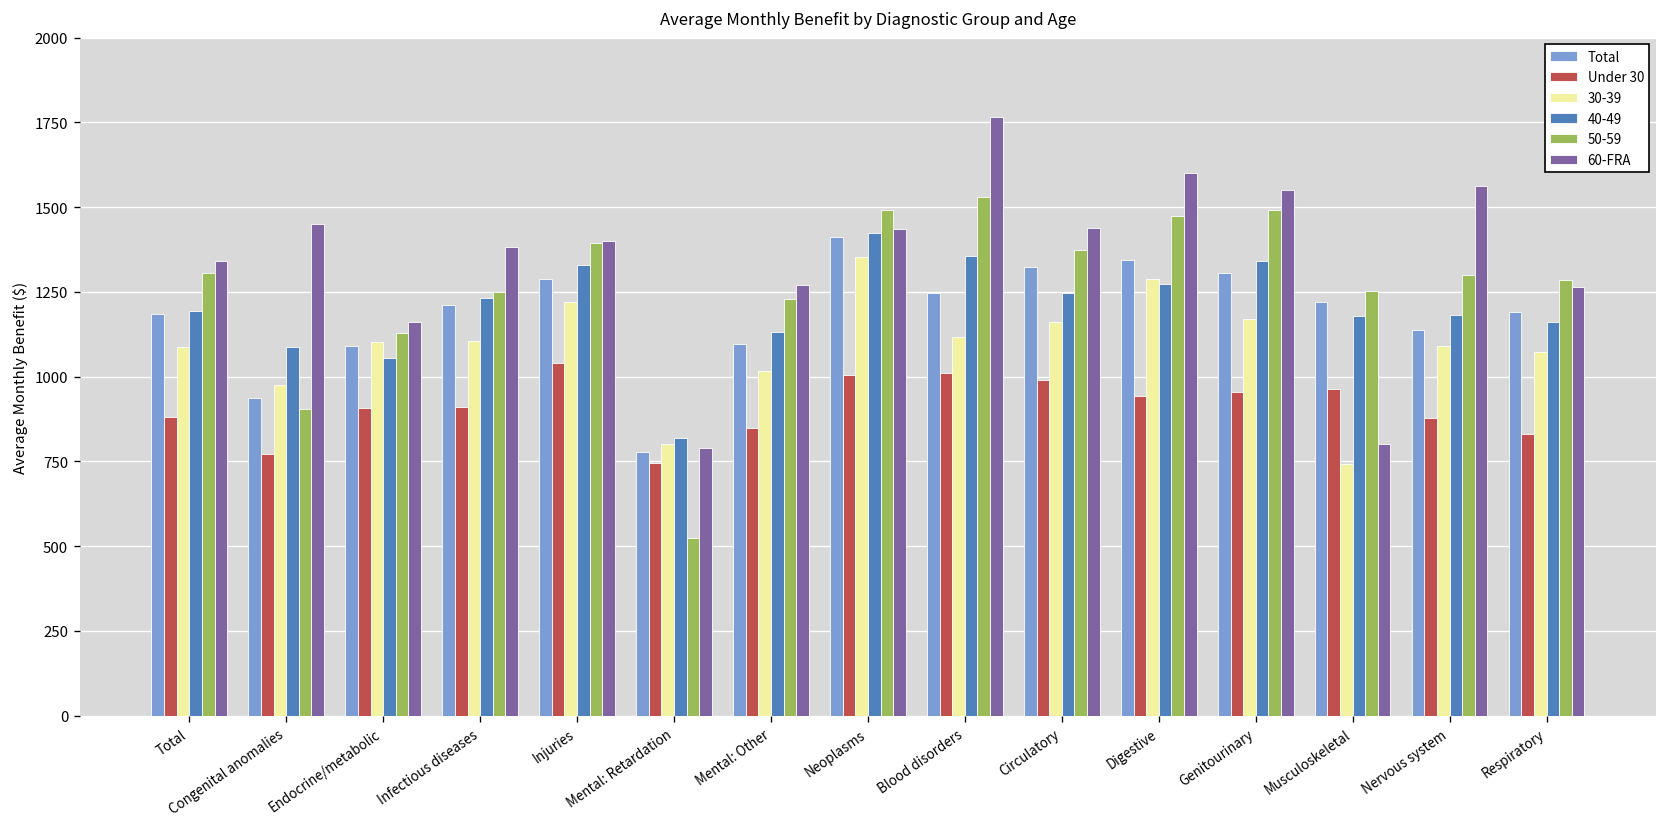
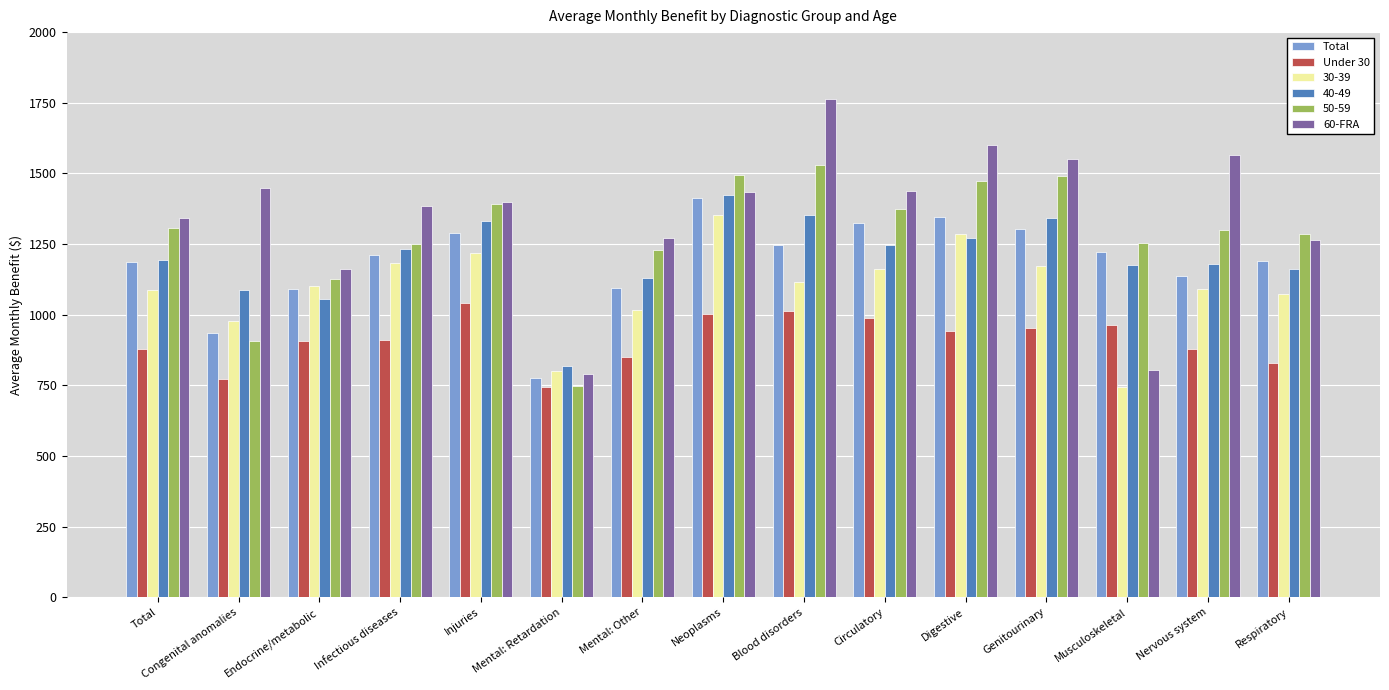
  {
    "Under 30": {
      "Total": 880,
      "Congenital anomalies": 770,
      "Endocrine/metabolic": 910,
      "Infectious diseases": 910,
      "Injuries": 1040,
      "Mental: Retardation": 740,
      "Mental: Other": 850,
      "Neoplasms": 1000,
      "Blood disorders": 1010,
      "Circulatory": 990,
      "Digestive": 940,
      "Genitourinary": 950,
      "Musculoskeletal": 960,
      "Nervous system": 880,
      "Respiratory": 830
    },
    "30-39": {
      "Total": 1090,
      "Congenital anomalies": 980,
      "Endocrine/metabolic": 1100,
-     "Infectious diseases": 1110,
+     "Infectious diseases": 1180,
      "Injuries": 1220,
      "Mental: Retardation": 800,
      "Mental: Other": 1020,
      "Neoplasms": 1350,
      "Blood disorders": 1120,
      "Circulatory": 1160,
      "Digestive": 1290,
      "Genitourinary": 1170,
      "Musculoskeletal": 740,
      "Nervous system": 1090,
      "Respiratory": 1070
    },
    "50-59": {
      "Total": 1310,
      "Congenital anomalies": 910,
      "Endocrine/metabolic": 1130,
      "Infectious diseases": 1250,
      "Injuries": 1390,
-     "Mental: Retardation": 520,
+     "Mental: Retardation": 750,
      "Mental: Other": 1230,
      "Neoplasms": 1490,
      "Blood disorders": 1530,
      "Circulatory": 1370,
      "Digestive": 1470,
      "Genitourinary": 1490,
      "Musculoskeletal": 1250,
      "Nervous system": 1300,
      "Respiratory": 1280
    },
    "60-FRA": {
      "Total": 1340,
      "Congenital anomalies": 1450,
      "Endocrine/metabolic": 1160,
      "Infectious diseases": 1380,
      "Injuries": 1400,
      "Mental: Retardation": 790,
      "Mental: Other": 1270,
      "Neoplasms": 1440,
      "Blood disorders": 1760,
      "Circulatory": 1440,
      "Digestive": 1600,
      "Genitourinary": 1550,
      "Musculoskeletal": 800,
      "Nervous system": 1560,
      "Respiratory": 1260
    }
  }
